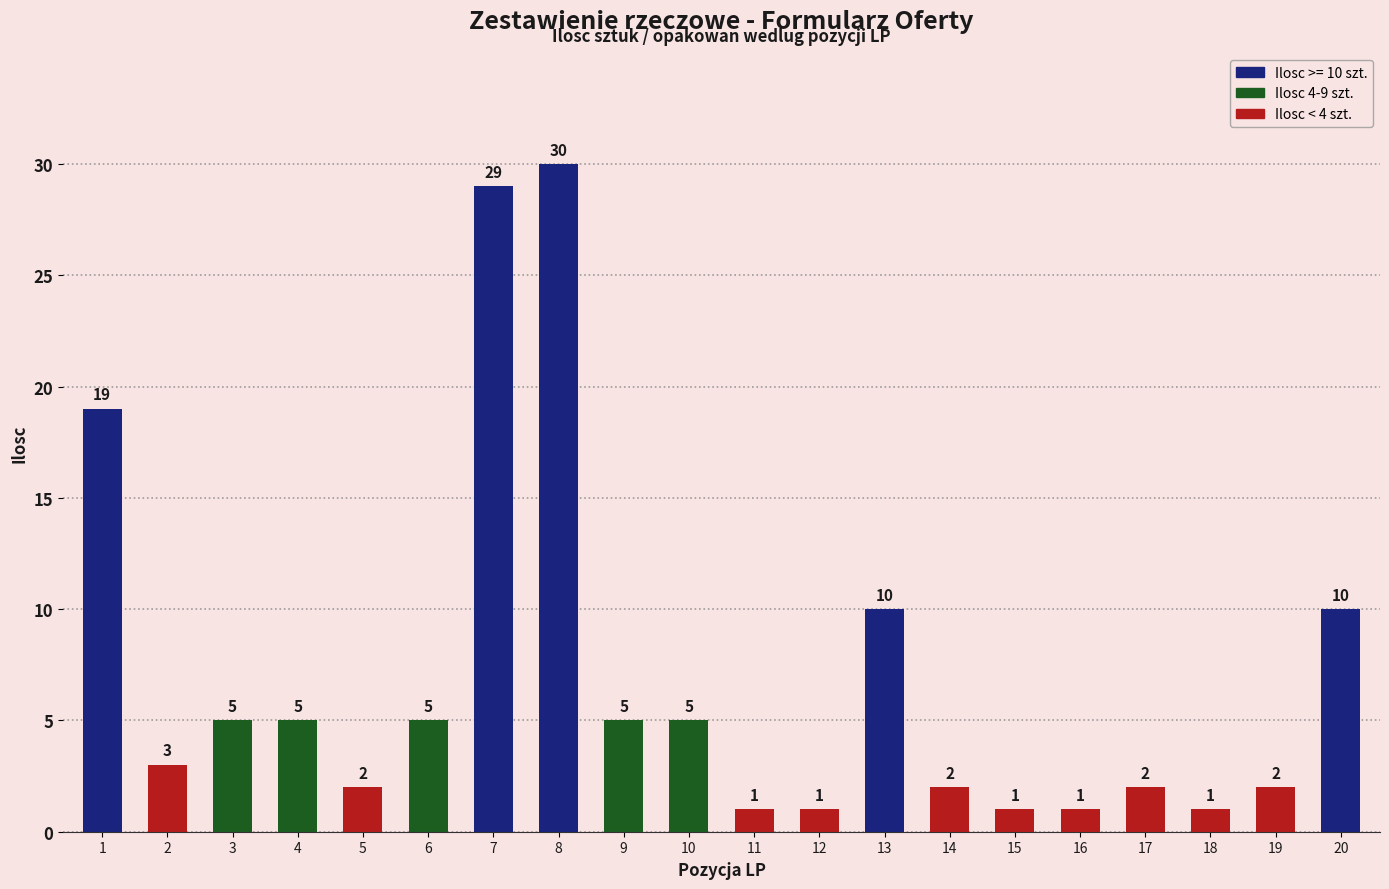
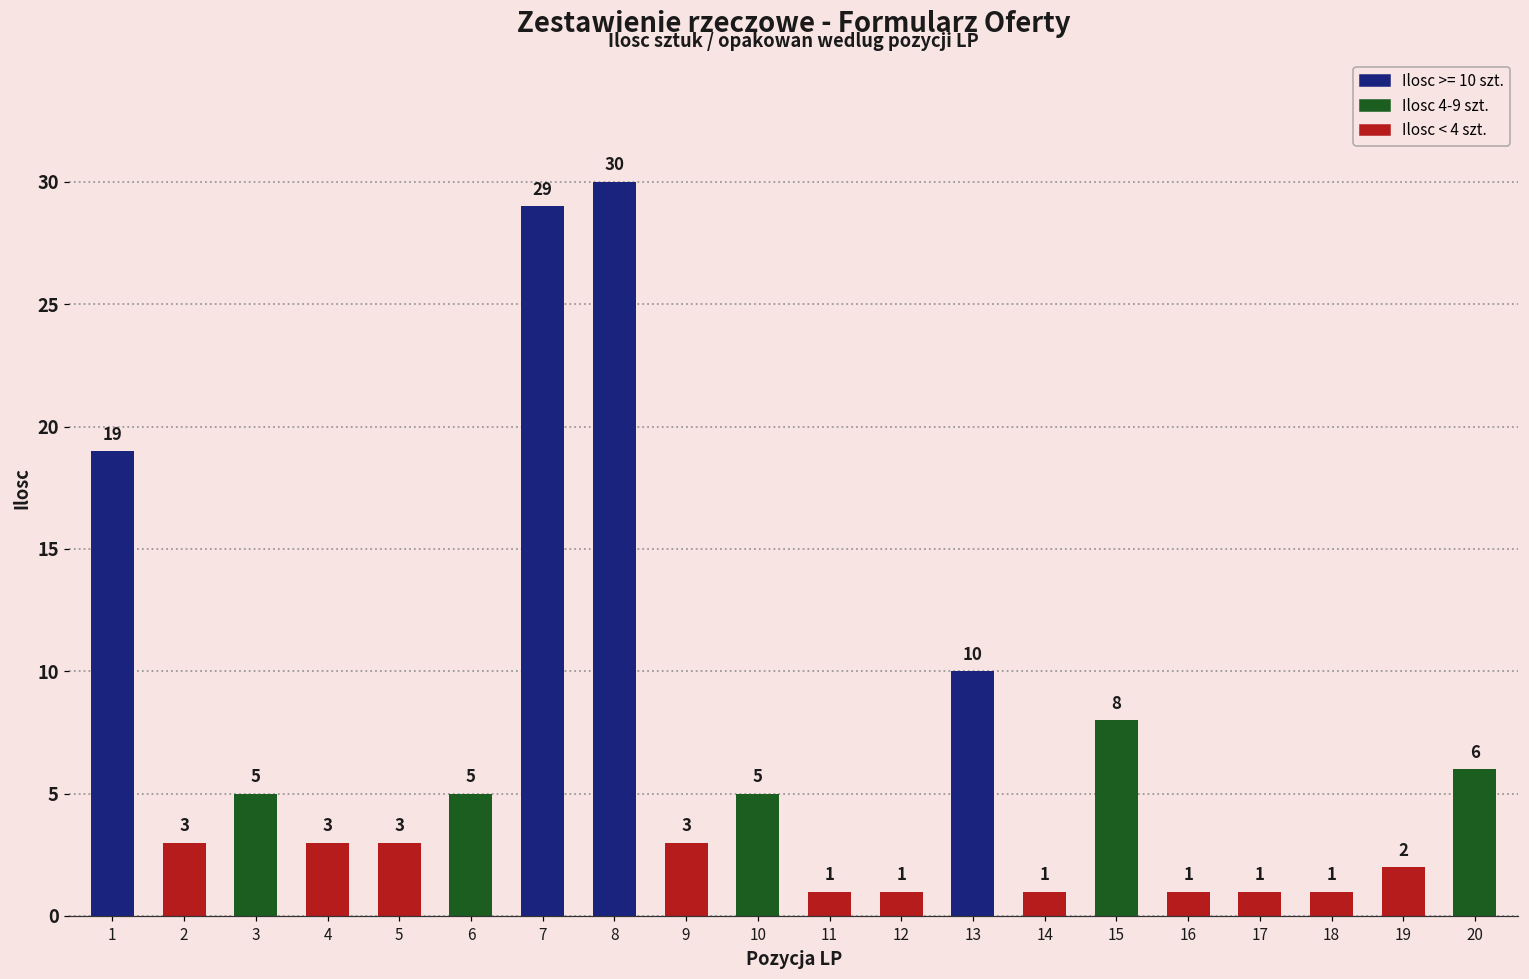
  {
    "1": 19,
    "2": 3,
    "3": 5,
-   "4": 5,
-   "5": 2,
+   "4": 3,
+   "5": 3,
    "6": 5,
    "7": 29,
    "8": 30,
-   "9": 5,
+   "9": 3,
    "10": 5,
    "11": 1,
    "12": 1,
    "13": 10,
-   "14": 2,
-   "15": 1,
+   "14": 1,
+   "15": 8,
    "16": 1,
-   "17": 2,
+   "17": 1,
    "18": 1,
    "19": 2,
-   "20": 10
+   "20": 6
  }
